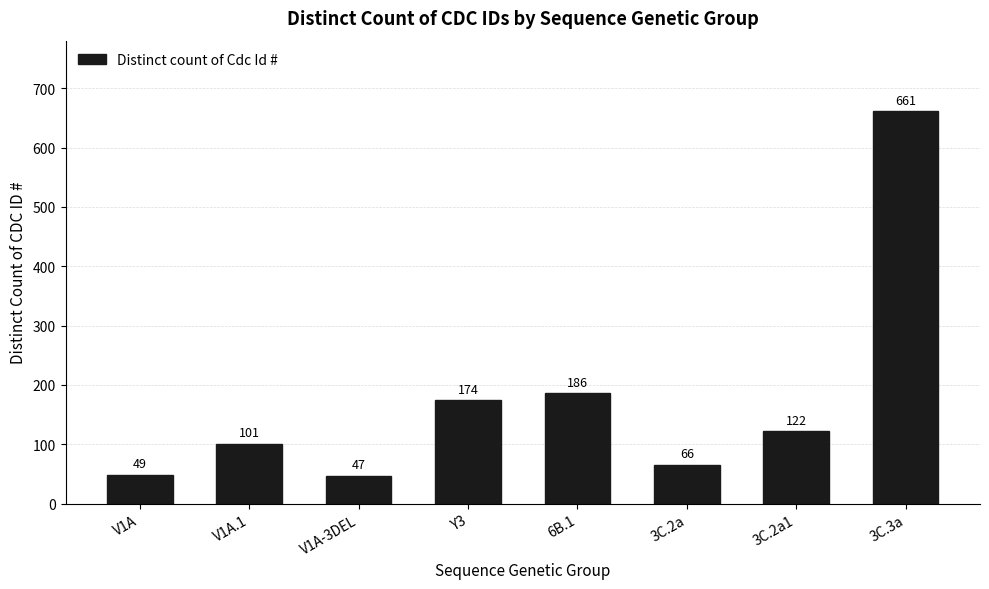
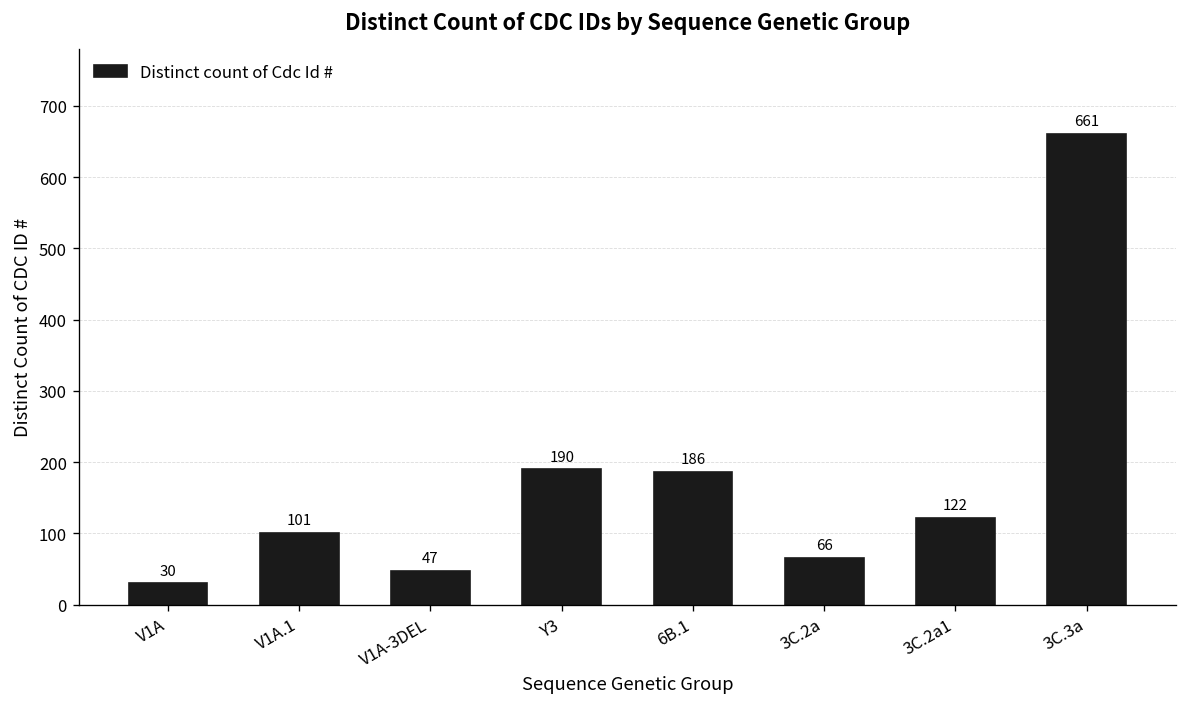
  {
-   "V1A": 49,
+   "V1A": 30,
    "V1A.1": 101,
    "V1A-3DEL": 47,
-   "Y3": 174,
+   "Y3": 190,
    "6B.1": 186,
    "3C.2a": 66,
    "3C.2a1": 122,
    "3C.3a": 661
  }
